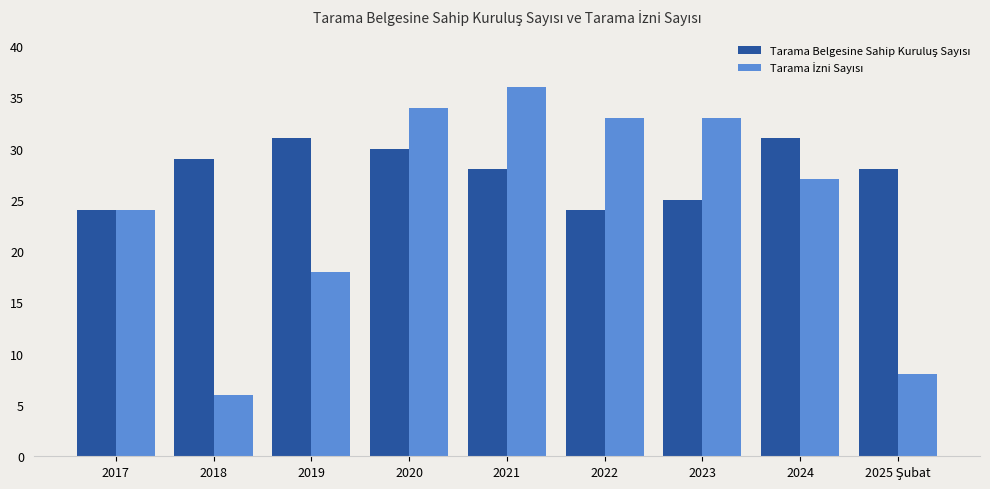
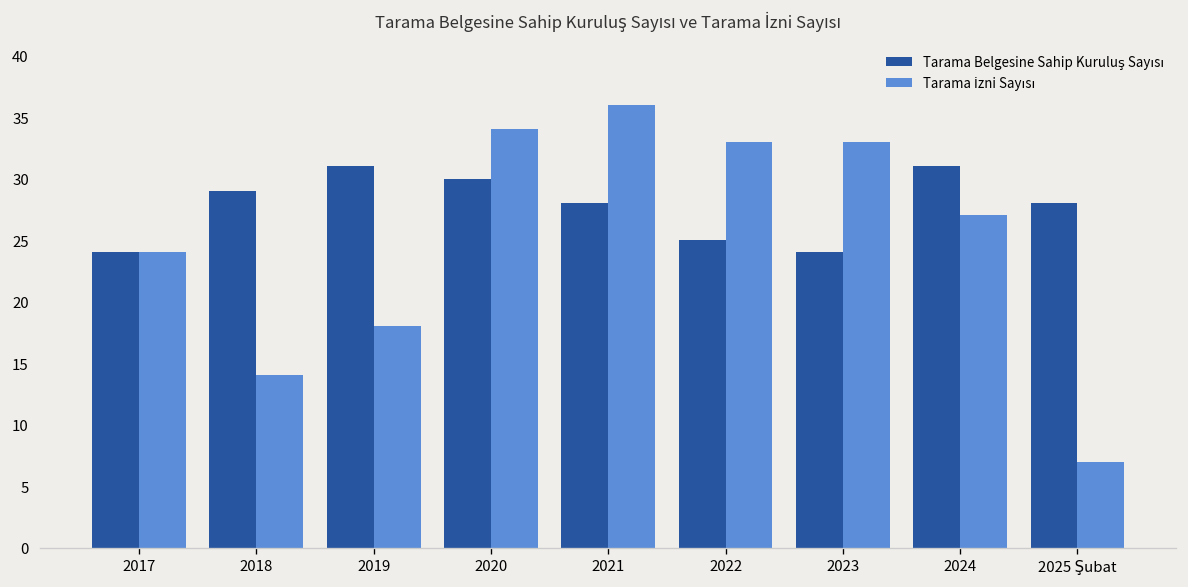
  {
    "Tarama Belgesine Sahip Kuruluş Sayısı": {
      "2017": 24,
      "2018": 29,
      "2019": 31,
      "2020": 30,
      "2021": 28,
-     "2022": 24,
-     "2023": 25,
+     "2022": 25,
+     "2023": 24,
      "2024": 31,
      "2025 Şubat": 28
    },
    "Tarama İzni Sayısı": {
      "2017": 24,
-     "2018": 6,
+     "2018": 14,
      "2019": 18,
      "2020": 34,
      "2021": 36,
      "2022": 33,
      "2023": 33,
      "2024": 27,
-     "2025 Şubat": 8
+     "2025 Şubat": 7
    }
  }
